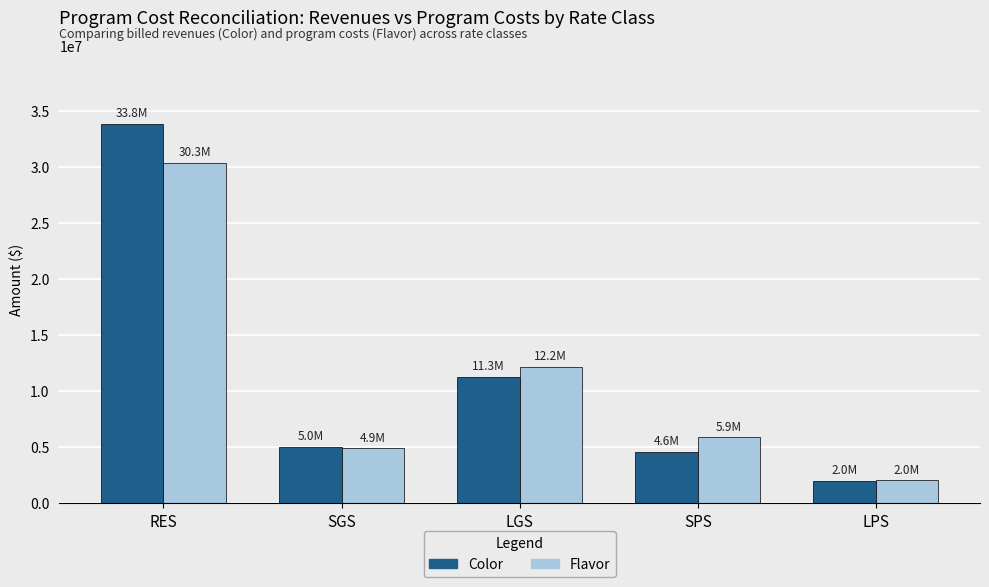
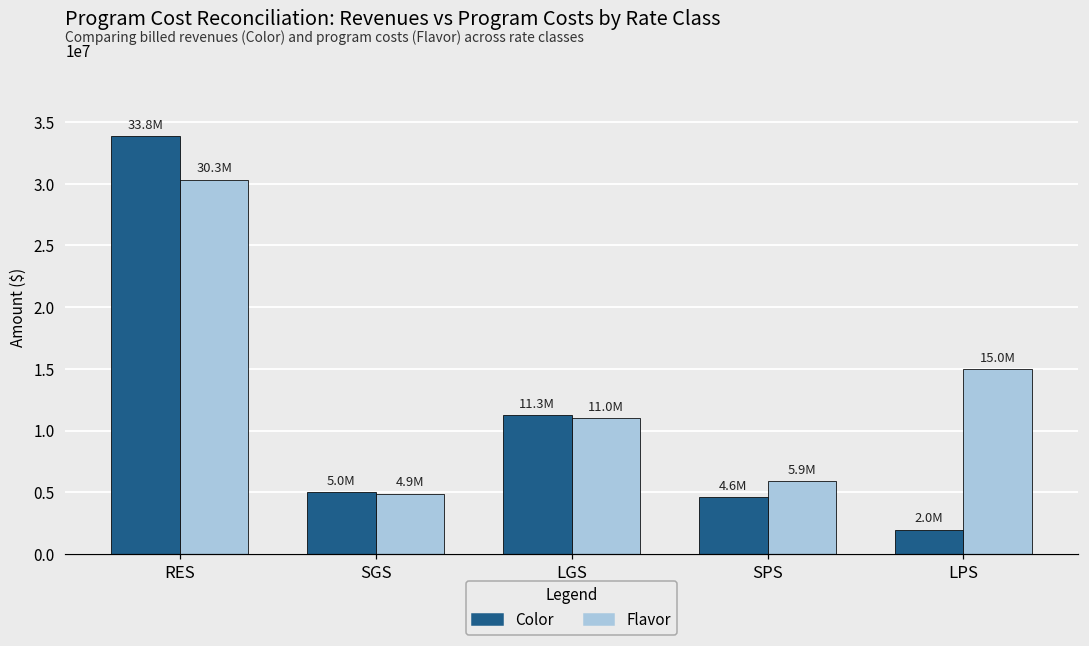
  {
    "Color": {
      "RES": "33.8M",
      "SGS": "5.0M",
      "LGS": "11.3M",
      "SPS": "4.6M",
      "LPS": "2.0M"
    },
    "Flavor": {
      "RES": "30.3M",
      "SGS": "4.9M",
-     "LGS": "12.2M",
+     "LGS": "11.0M",
      "SPS": "5.9M",
-     "LPS": "2.0M"
+     "LPS": "15.0M"
    }
  }
